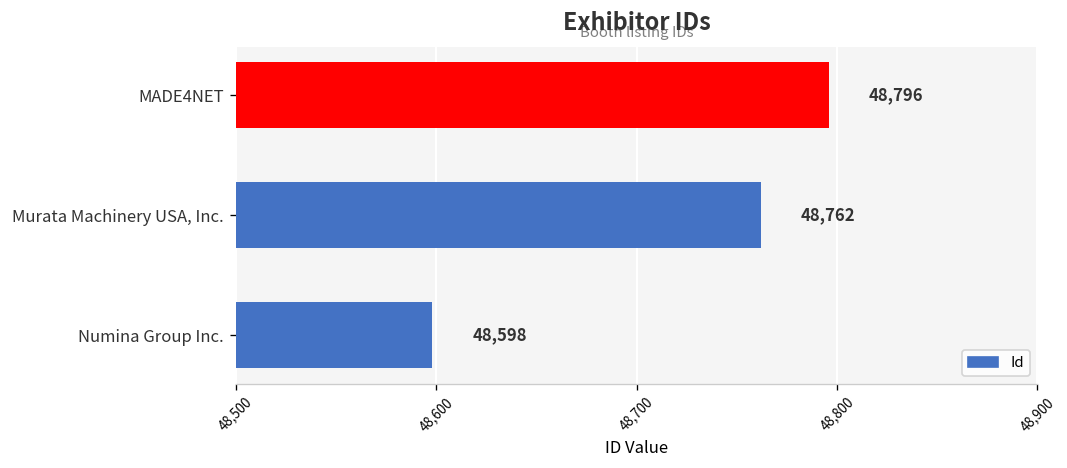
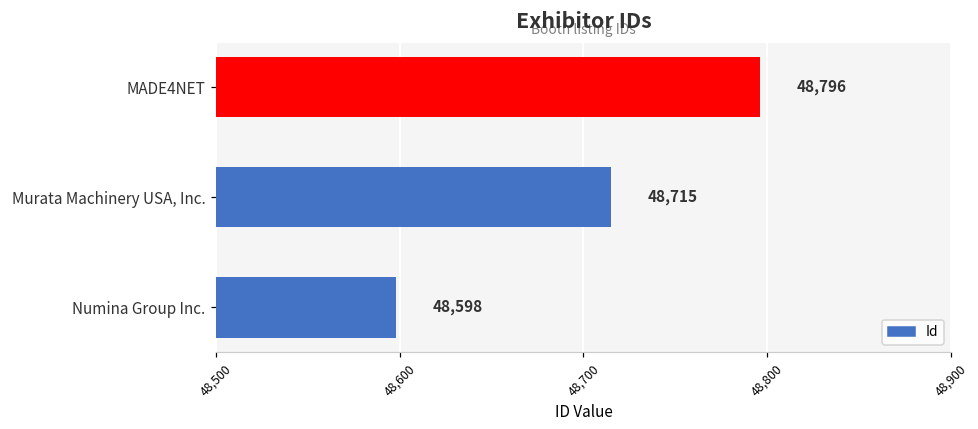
  {
-   "Murata Machinery USA, Inc.": "48,762"
+   "Murata Machinery USA, Inc.": "48,715"
  }
